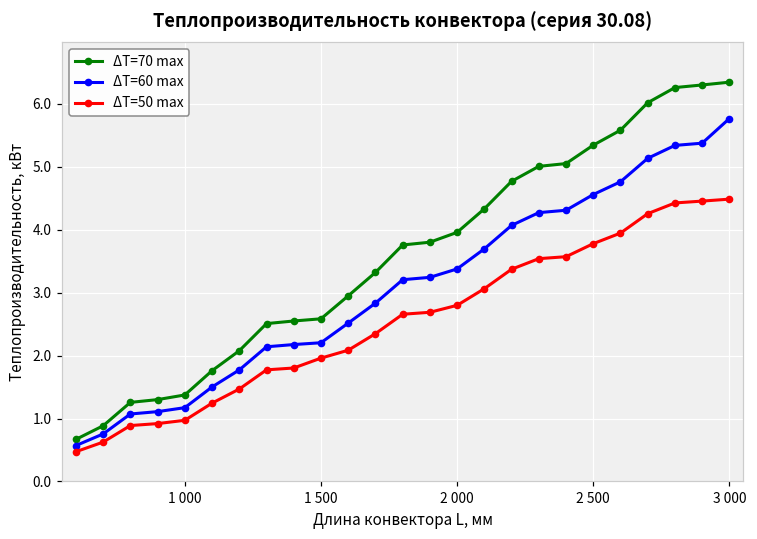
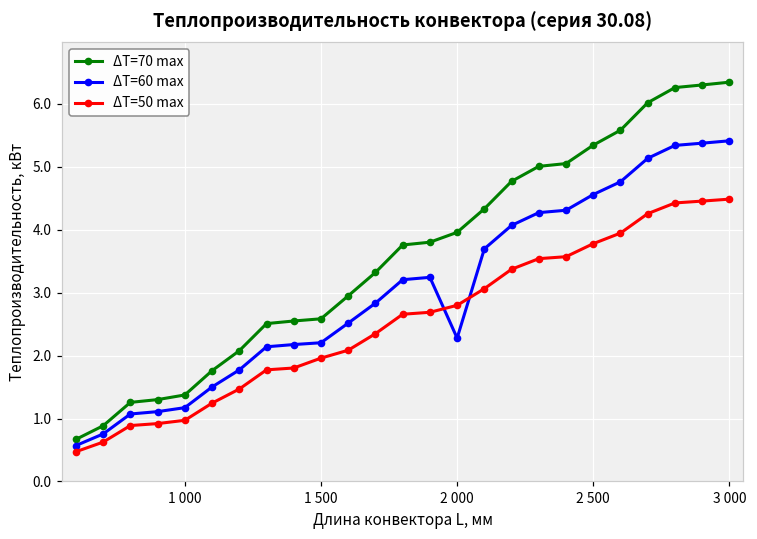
  {
    "ΔT=70 max": {
      "1 000": 1.4,
      "1 500": 2.6,
      "2 000": 4.0,
      "2 500": 5.3,
      "3 000": 6.3
    },
    "ΔT=60 max": {
      "1 000": 1.2,
      "1 500": 2.2,
-     "2 000": 3.4,
+     "2 000": 2.3,
      "2 500": 4.6,
-     "3 000": 5.8
+     "3 000": 5.4
    },
    "ΔT=50 max": {
      "1 000": 1.0,
      "1 500": 2.0,
      "2 000": 2.8,
      "2 500": 3.8,
      "3 000": 4.5
    }
  }
